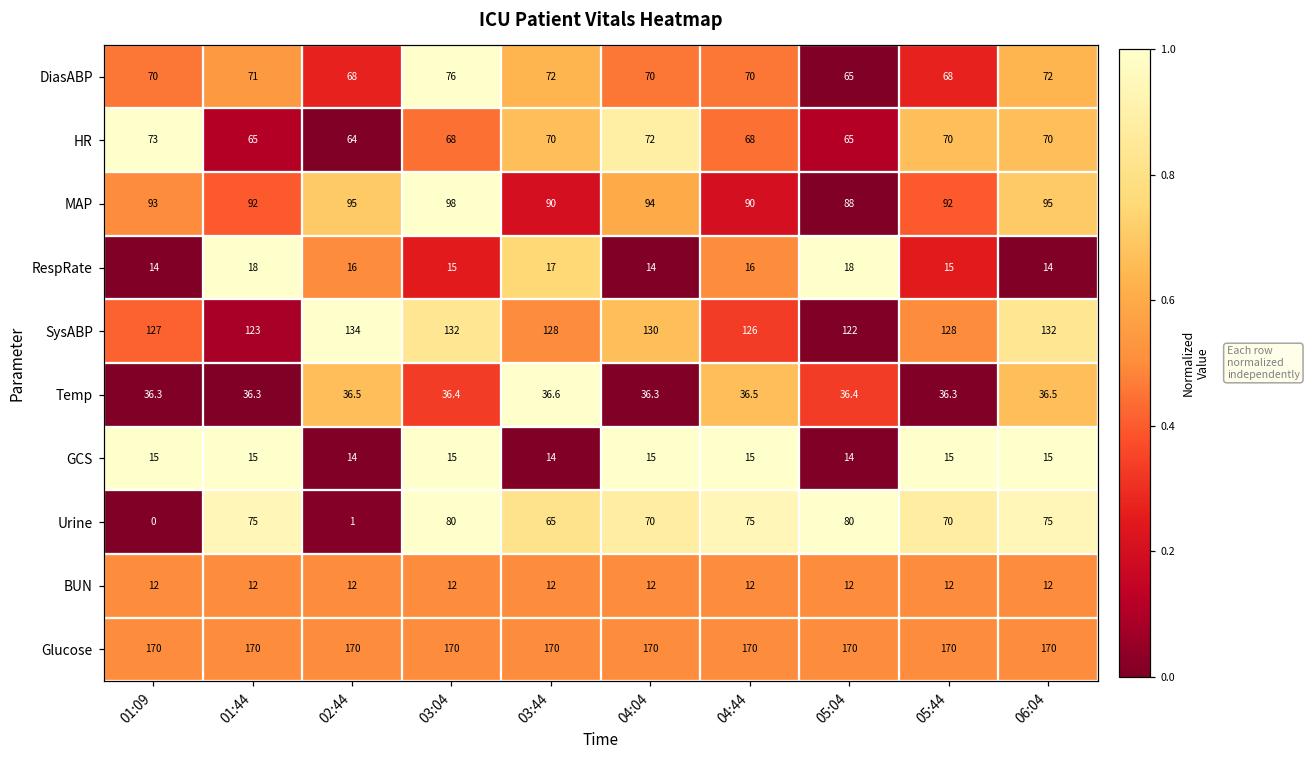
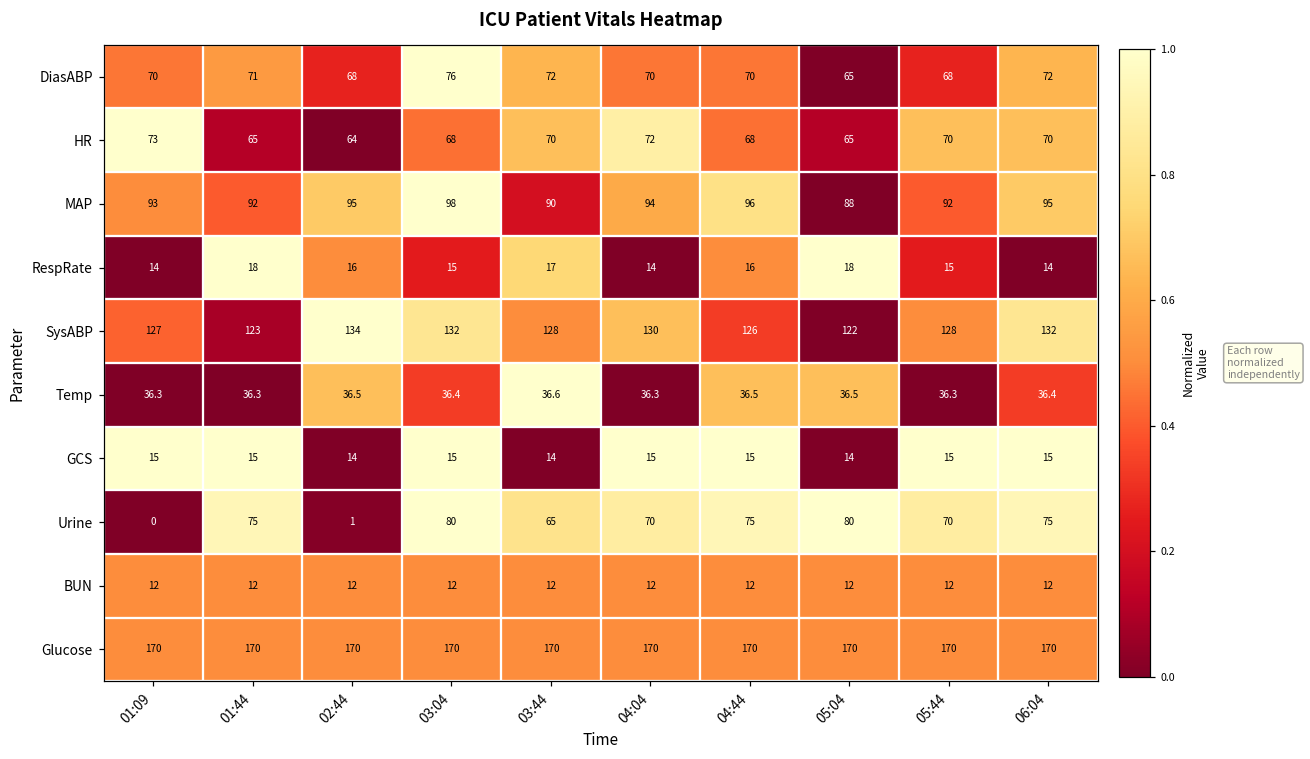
  {
    "DiasABP": {
      "01:09": 70,
      "01:44": 71,
      "02:44": 68,
      "03:04": 76,
      "03:44": 72,
      "04:04": 70,
      "04:44": 70,
      "05:04": 65,
      "05:44": 68,
      "06:04": 72
    },
    "HR": {
      "01:09": 73,
      "01:44": 65,
      "02:44": 64,
      "03:04": 68,
      "03:44": 70,
      "04:04": 72,
      "04:44": 68,
      "05:04": 65,
      "05:44": 70,
      "06:04": 70
    },
    "MAP": {
      "01:09": 93,
      "01:44": 92,
      "02:44": 95,
      "03:04": 98,
      "03:44": 90,
      "04:04": 94,
-     "04:44": 90,
+     "04:44": 96,
      "05:04": 88,
      "05:44": 92,
      "06:04": 95
    },
    "RespRate": {
      "01:09": 14,
      "01:44": 18,
      "02:44": 16,
      "03:04": 15,
      "03:44": 17,
      "04:04": 14,
      "04:44": 16,
      "05:04": 18,
      "05:44": 15,
      "06:04": 14
    },
    "SysABP": {
      "01:09": 127,
      "01:44": 123,
      "02:44": 134,
      "03:04": 132,
      "03:44": 128,
      "04:04": 130,
      "04:44": 126,
      "05:04": 122,
      "05:44": 128,
      "06:04": 132
    },
    "Temp": {
      "01:09": 36.3,
      "01:44": 36.3,
      "02:44": 36.5,
      "03:04": 36.4,
      "03:44": 36.6,
      "04:04": 36.3,
      "04:44": 36.5,
-     "05:04": 36.4,
+     "05:04": 36.5,
      "05:44": 36.3,
-     "06:04": 36.5
+     "06:04": 36.4
    },
    "GCS": {
      "01:09": 15,
      "01:44": 15,
      "02:44": 14,
      "03:04": 15,
      "03:44": 14,
      "04:04": 15,
      "04:44": 15,
      "05:04": 14,
      "05:44": 15,
      "06:04": 15
    },
    "Urine": {
      "01:09": 0,
      "01:44": 75,
      "02:44": 1,
      "03:04": 80,
      "03:44": 65,
      "04:04": 70,
      "04:44": 75,
      "05:04": 80,
      "05:44": 70,
      "06:04": 75
    },
    "BUN": {
      "01:09": 12,
      "01:44": 12,
      "02:44": 12,
      "03:04": 12,
      "03:44": 12,
      "04:04": 12,
      "04:44": 12,
      "05:04": 12,
      "05:44": 12,
      "06:04": 12
    },
    "Glucose": {
      "01:09": 170,
      "01:44": 170,
      "02:44": 170,
      "03:04": 170,
      "03:44": 170,
      "04:04": 170,
      "04:44": 170,
      "05:04": 170,
      "05:44": 170,
      "06:04": 170
    }
  }
